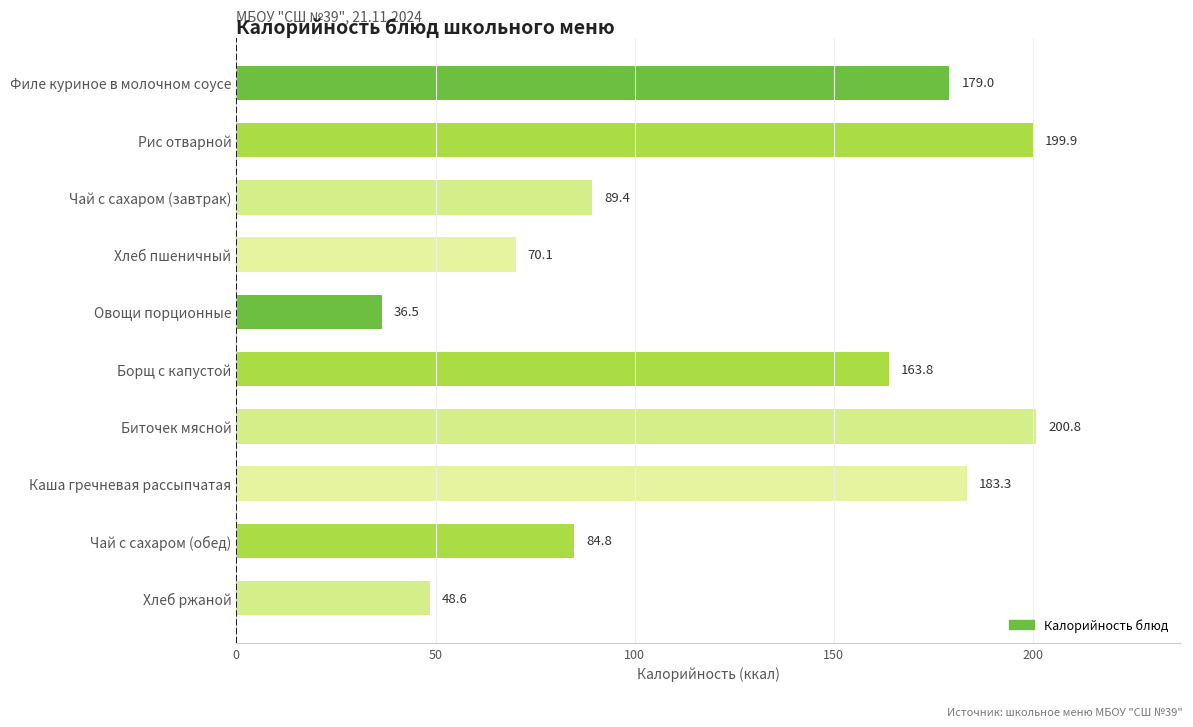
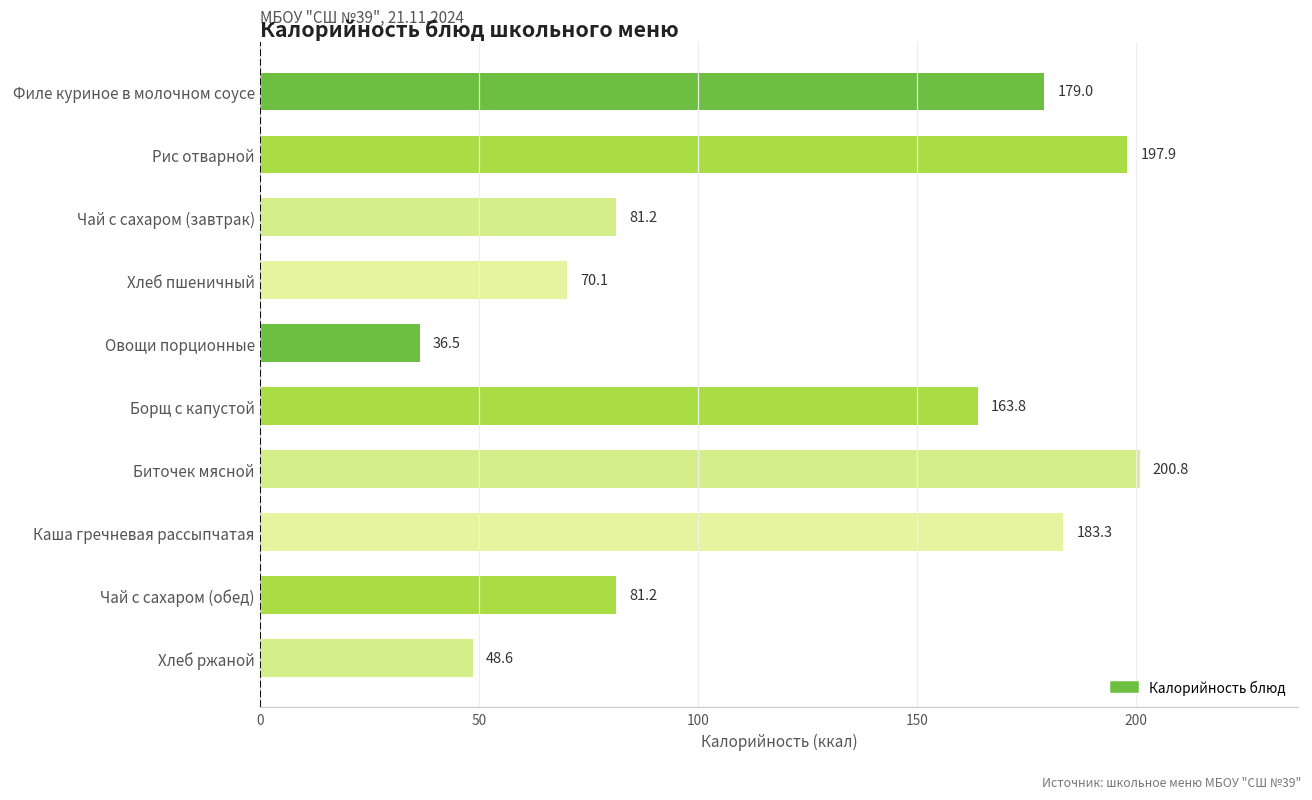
  {
    "Филе куриное в молочном соусе": 179.0,
-   "Рис отварной": 199.9,
-   "Чай с сахаром (завтрак)": 89.4,
+   "Рис отварной": 197.9,
+   "Чай с сахаром (завтрак)": 81.2,
    "Хлеб пшеничный": 70.1,
    "Овощи порционные": 36.5,
    "Борщ с капустой": 163.8,
    "Биточек мясной": 200.8,
    "Каша гречневая рассыпчатая": 183.3,
-   "Чай с сахаром (обед)": 84.8,
+   "Чай с сахаром (обед)": 81.2,
    "Хлеб ржаной": 48.6
  }
